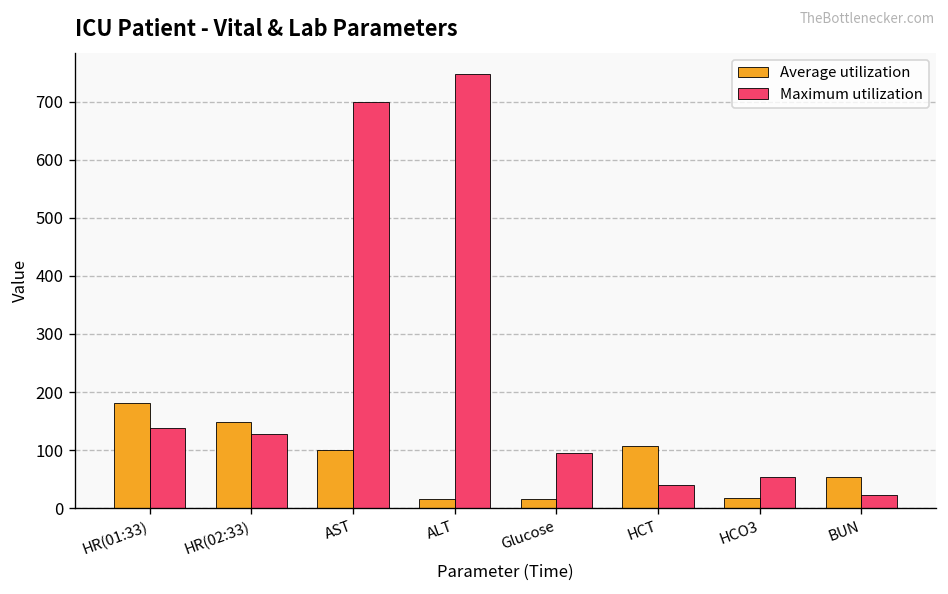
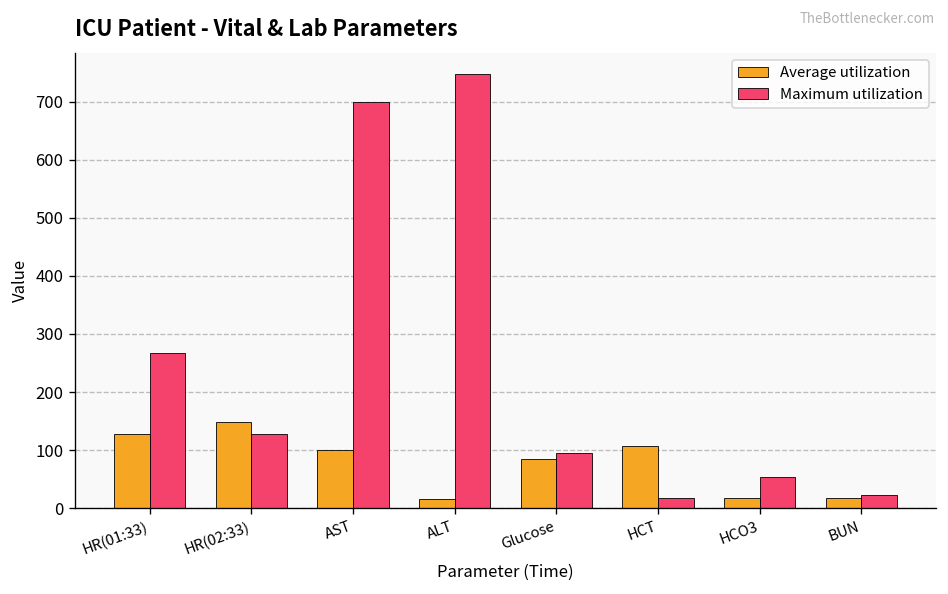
  {
    "Average utilization": {
-     "HR(01:33)": 180,
+     "HR(01:33)": 130,
      "HR(02:33)": 150,
      "AST": 100,
      "ALT": 20,
-     "Glucose": 20,
+     "Glucose": 80,
      "HCT": 110,
      "HCO3": 20,
-     "BUN": 50
+     "BUN": 20
    },
    "Maximum utilization": {
-     "HR(01:33)": 140,
+     "HR(01:33)": 270,
      "HR(02:33)": 130,
      "AST": 700,
      "ALT": 750,
      "Glucose": 100,
-     "HCT": 40,
+     "HCT": 20,
      "HCO3": 50,
      "BUN": 20
    }
  }
